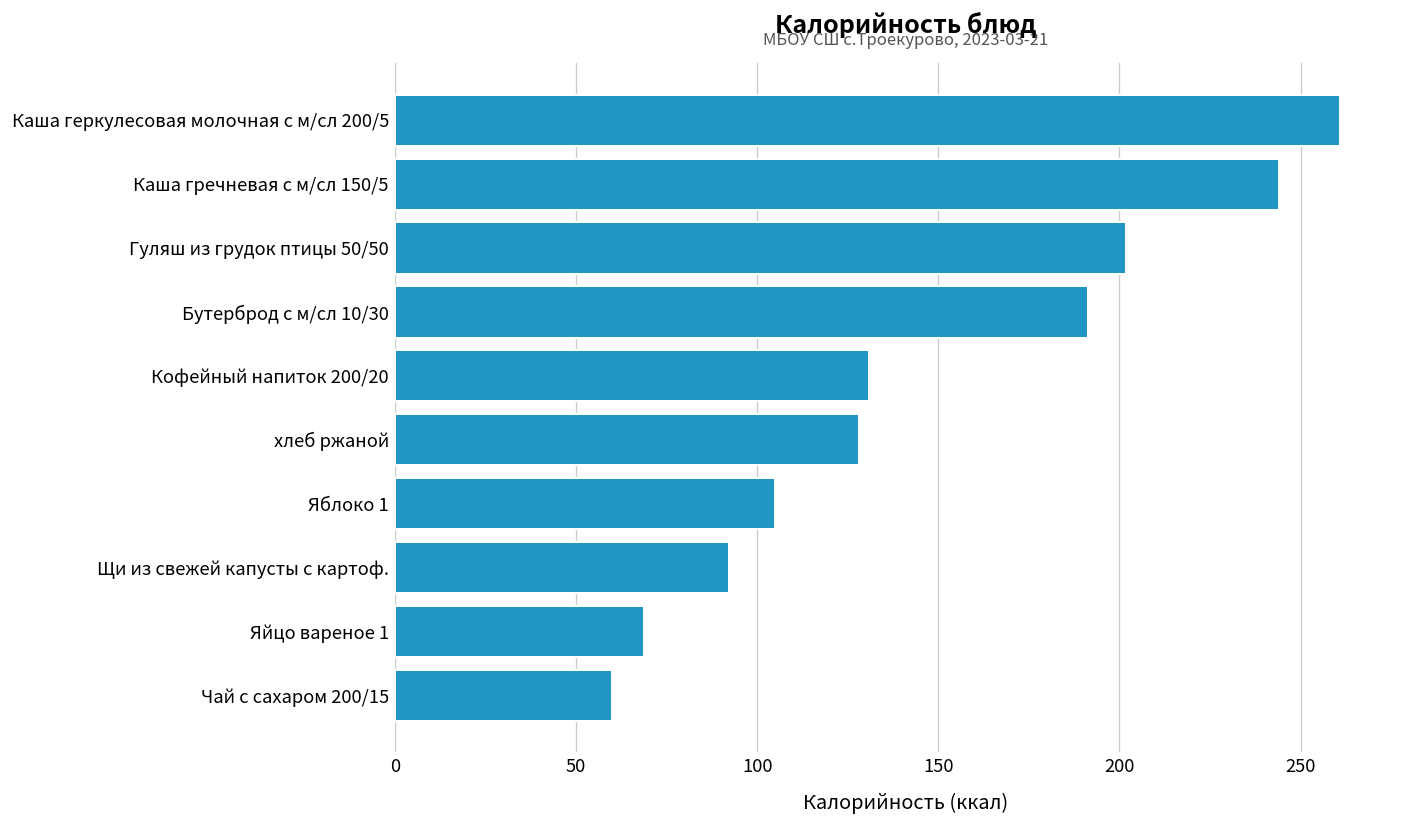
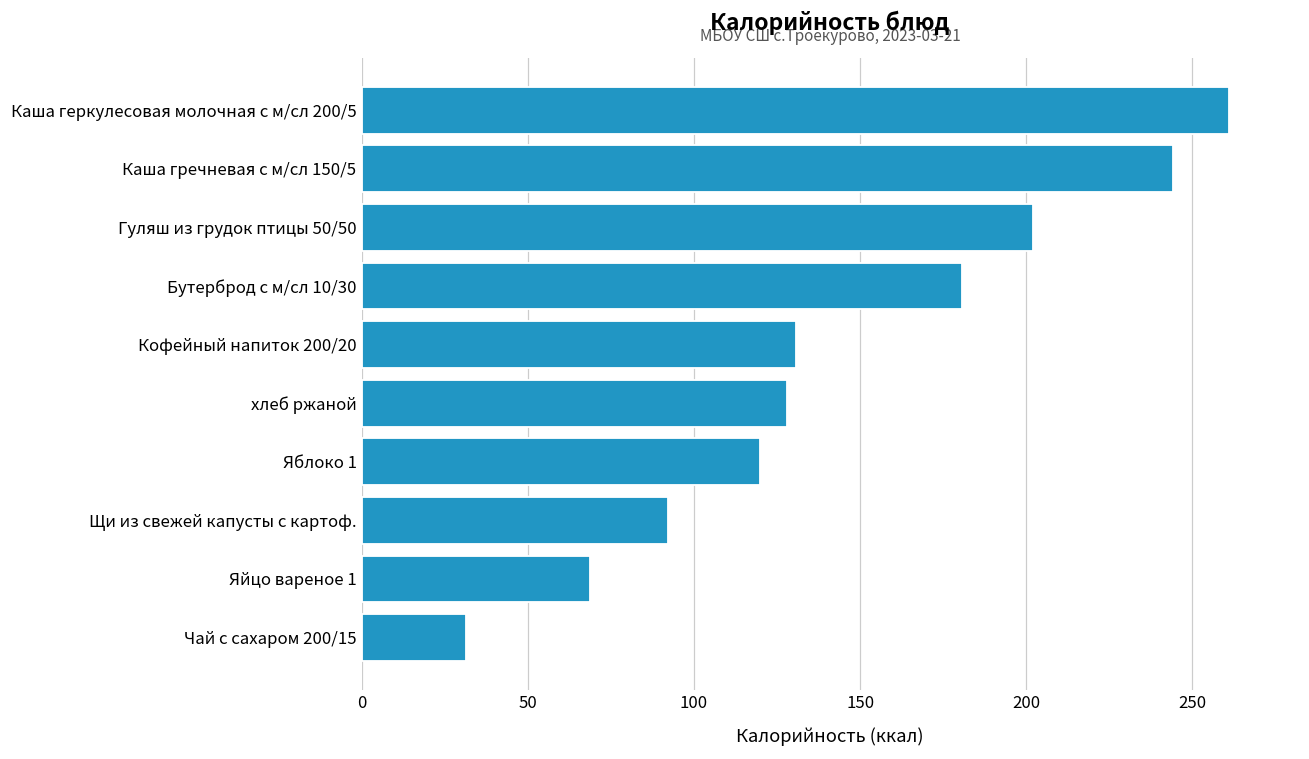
  {
    "Каша геркулесовая молочная с м/сл 200/5": 261,
    "Каша гречневая с м/сл 150/5": 244,
    "Гуляш из грудок птицы 50/50": 202,
-   "Бутерброд с м/сл 10/30": 191,
+   "Бутерброд с м/сл 10/30": 181,
    "Кофейный напиток 200/20": 131,
    "хлеб ржаной": 128,
-   "Яблоко 1": 105,
+   "Яблоко 1": 120,
    "Щи из свежей капусты с картоф.": 92,
    "Яйцо вареное 1": 69,
-   "Чай с сахаром 200/15": 60
+   "Чай с сахаром 200/15": 31
  }
